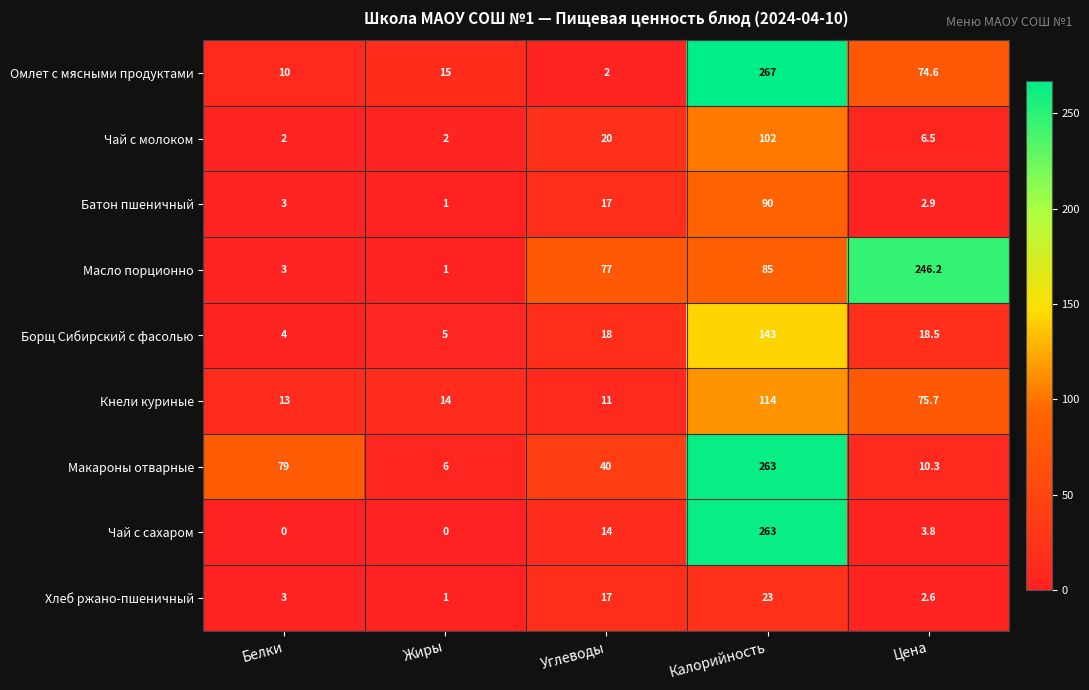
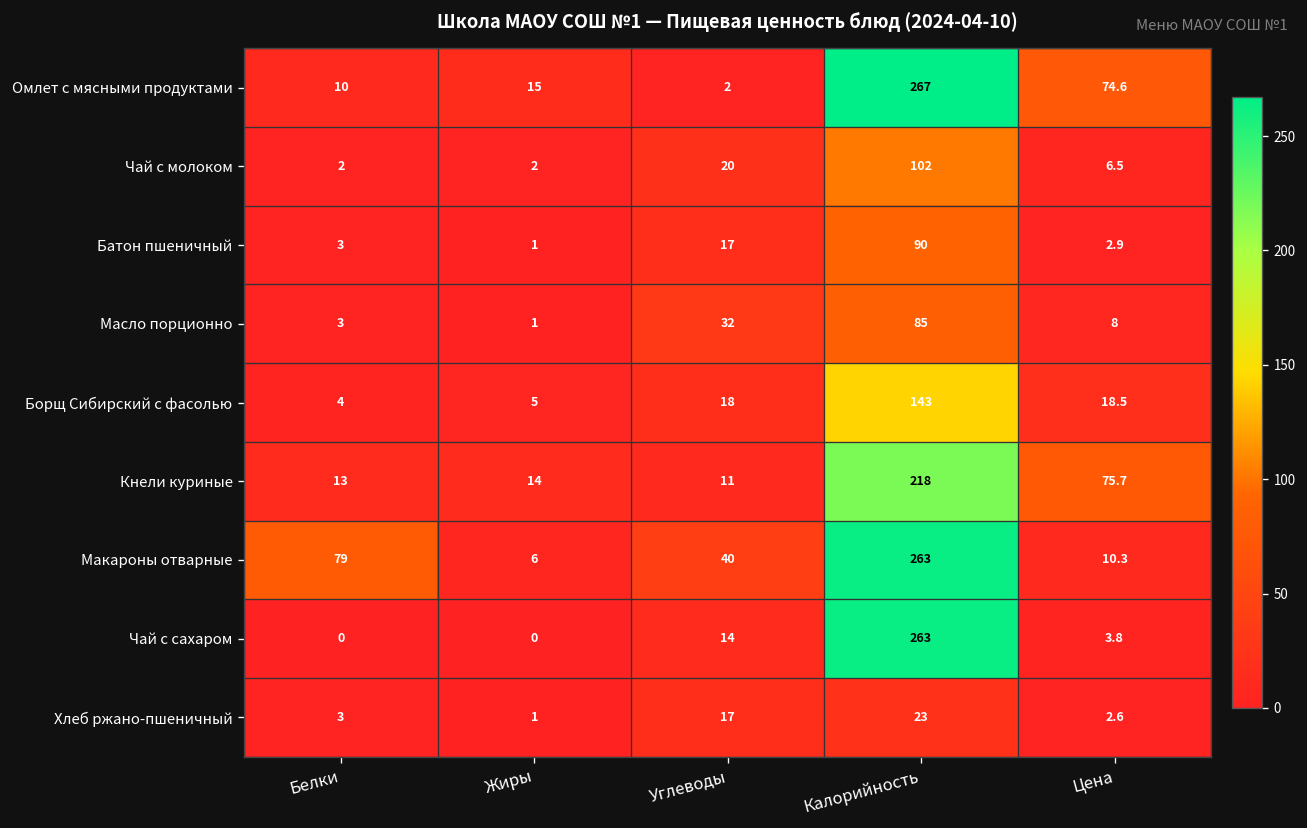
  {
    "Омлет с мясными продуктами": {
      "Белки": 10,
      "Жиры": 15,
      "Углеводы": 2,
      "Калорийность": 267,
      "Цена": 74.6
    },
    "Чай с молоком": {
      "Белки": 2,
      "Жиры": 2,
      "Углеводы": 20,
      "Калорийность": 102,
      "Цена": 6.5
    },
    "Батон пшеничный": {
      "Белки": 3,
      "Жиры": 1,
      "Углеводы": 17,
      "Калорийность": 90,
      "Цена": 2.9
    },
    "Масло порционно": {
      "Белки": 3,
      "Жиры": 1,
-     "Углеводы": 77,
+     "Углеводы": 32,
      "Калорийность": 85,
-     "Цена": 246.2
+     "Цена": 8
    },
    "Борщ Сибирский с фасолью": {
      "Белки": 4,
      "Жиры": 5,
      "Углеводы": 18,
      "Калорийность": 143,
      "Цена": 18.5
    },
    "Кнели куриные": {
      "Белки": 13,
      "Жиры": 14,
      "Углеводы": 11,
-     "Калорийность": 114,
+     "Калорийность": 218,
      "Цена": 75.7
    },
    "Макароны отварные": {
      "Белки": 79,
      "Жиры": 6,
      "Углеводы": 40,
      "Калорийность": 263,
      "Цена": 10.3
    },
    "Чай с сахаром": {
      "Белки": 0,
      "Жиры": 0,
      "Углеводы": 14,
      "Калорийность": 263,
      "Цена": 3.8
    },
    "Хлеб ржано-пшеничный": {
      "Белки": 3,
      "Жиры": 1,
      "Углеводы": 17,
      "Калорийность": 23,
      "Цена": 2.6
    }
  }
